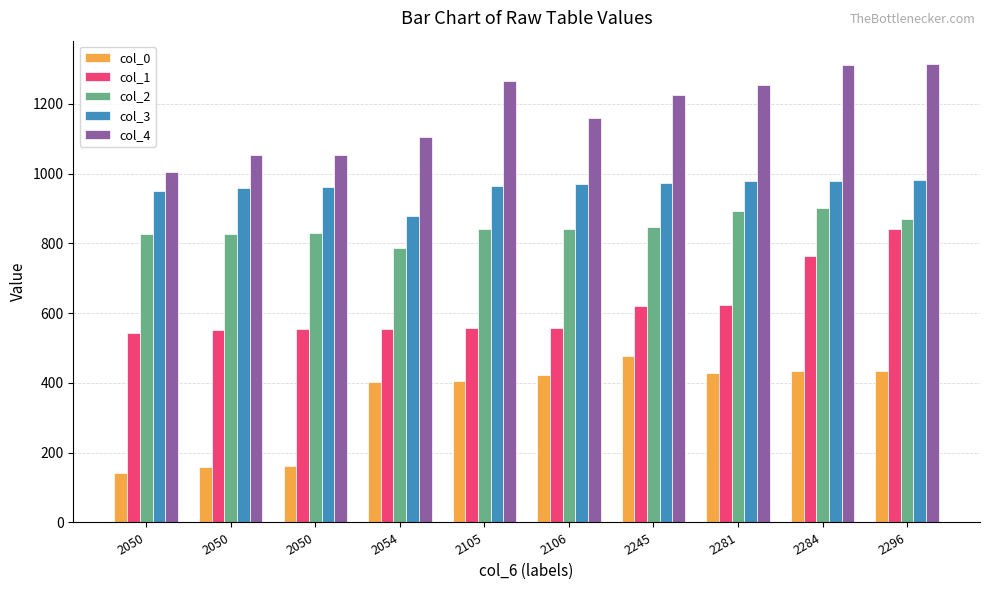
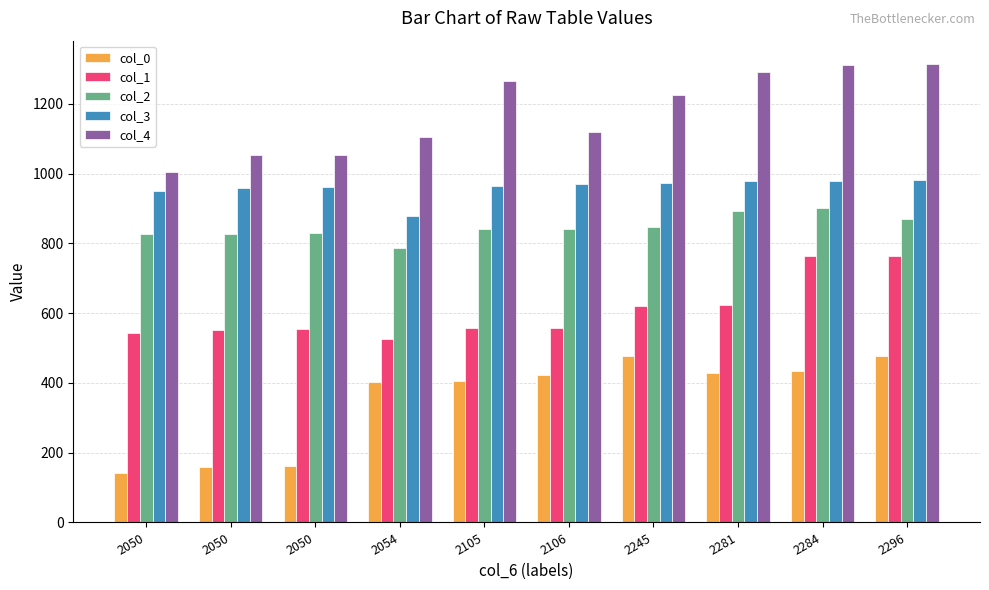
  {
    "col_0": {
      "2054": 400,
      "2105": 400,
      "2106": 420,
      "2245": 480,
      "2281": 430,
      "2284": 430,
-     "2296": 440
+     "2296": 480
    },
    "col_1": {
-     "2054": 560,
+     "2054": 530,
      "2105": 560,
      "2106": 560,
      "2245": 620,
      "2281": 620,
      "2284": 760,
-     "2296": 840
+     "2296": 770
    },
    "col_2": {
      "2054": 790,
      "2105": 840,
      "2106": 840,
      "2245": 850,
      "2281": 890,
      "2284": 900,
      "2296": 870
    },
    "col_3": {
      "2054": 880,
      "2105": 960,
      "2106": 970,
      "2245": 970,
      "2281": 980,
      "2284": 980,
      "2296": 980
    },
    "col_4": {
      "2054": 1110,
      "2105": 1260,
-     "2106": 1160,
+     "2106": 1120,
      "2245": 1220,
-     "2281": 1250,
+     "2281": 1290,
      "2284": 1310,
      "2296": 1320
    }
  }
